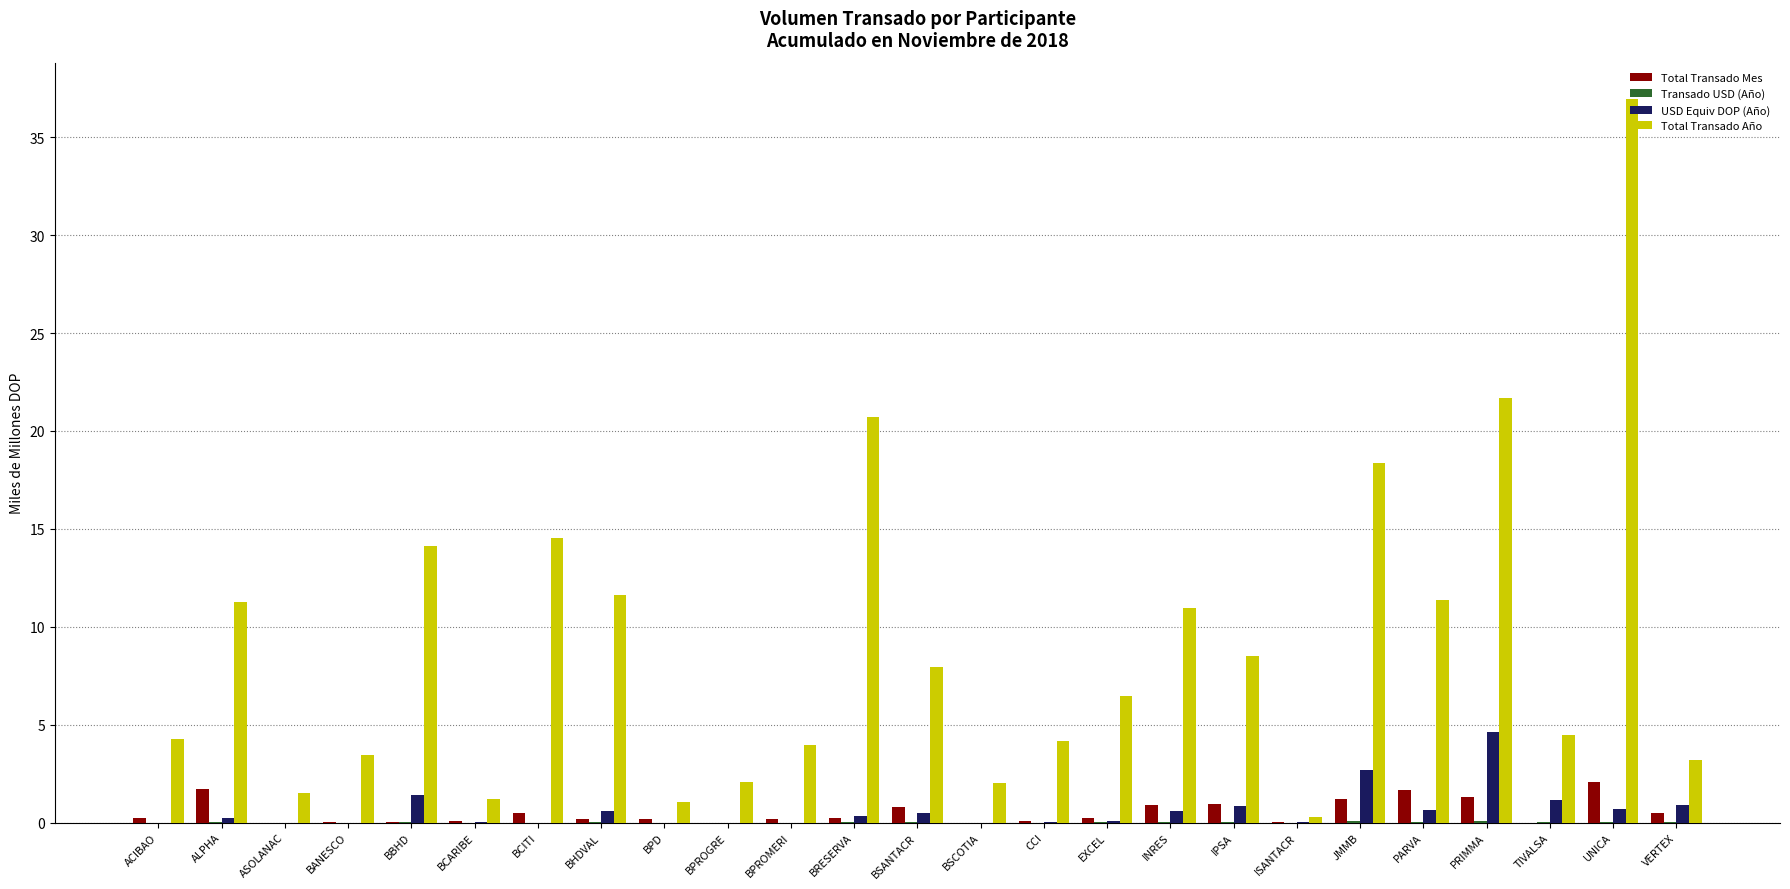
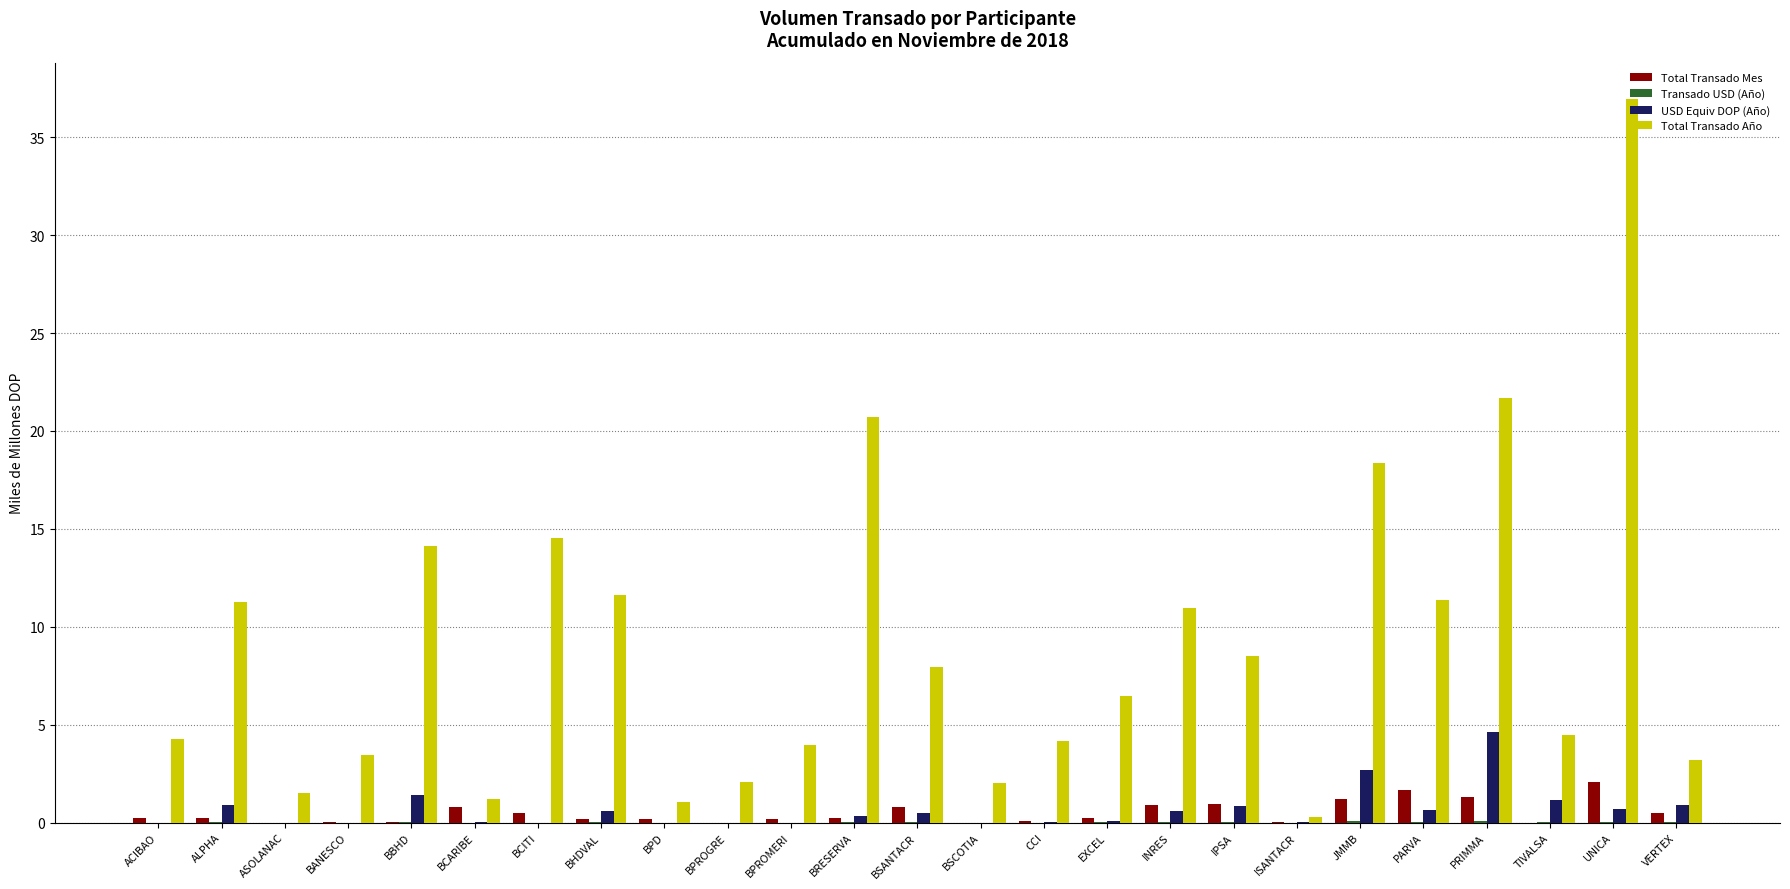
  {
    "Total Transado Mes": {
      "ACIBAO": 0.2,
-     "ALPHA": 1.7,
+     "ALPHA": 0.2,
      "ASOLANAC": 0.0,
-     "BCARIBE": 0.1,
+     "BCARIBE": 0.8,
      "BCITI": 0.5,
      "BHDVAL": 0.2,
      "BPD": 0.2,
      "BPROGRE": 0.0,
      "BPROMERI": 0.2,
      "BRESERVA": 0.3,
      "BSANTACR": 0.8,
      "BSCOTIA": 0.0,
      "EXCEL": 0.2,
      "INRES": 0.9,
      "IPSA": 1.0,
      "JMMB": 1.2,
      "PARVA": 1.7,
      "PRIMMA": 1.3,
      "TIVALSA": 0.0,
      "UNICA": 2.1,
      "VERTEX": 0.5
    },
    "Transado USD (Año)": {
      "ACIBAO": 0.0,
      "ASOLANAC": 0.0,
      "BANESCO": 0.0,
      "BCITI": 0.0,
      "BPD": 0.0,
      "BPROGRE": 0.0,
      "BPROMERI": 0.0,
      "BSCOTIA": 0.0
    },
    "USD Equiv DOP (Año)": {
      "ACIBAO": 0.0,
-     "ALPHA": 0.3,
+     "ALPHA": 0.9,
      "ASOLANAC": 0.0,
      "BANESCO": 0.0,
      "BBHD": 1.4,
      "BCITI": 0.0,
      "BHDVAL": 0.6,
      "BPD": 0.0,
      "BPROGRE": 0.0,
      "BPROMERI": 0.0,
      "BRESERVA": 0.3,
      "BSANTACR": 0.5,
      "BSCOTIA": 0.0,
      "INRES": 0.6,
      "IPSA": 0.8,
      "JMMB": 2.7,
      "PARVA": 0.7,
      "PRIMMA": 4.6,
      "TIVALSA": 1.2,
      "UNICA": 0.7,
      "VERTEX": 0.9
    },
    "Total Transado Año": {
      "ACIBAO": 4.3,
      "ALPHA": 11.2,
      "ASOLANAC": 1.5,
      "BANESCO": 3.5,
      "BBHD": 14.1,
      "BCARIBE": 1.2,
      "BCITI": 14.5,
      "BHDVAL": 11.6,
      "BPD": 1.0,
      "BPROGRE": 2.1,
      "BPROMERI": 3.9,
      "BRESERVA": 20.7,
      "BSANTACR": 7.9,
      "BSCOTIA": 2.0,
      "CCI": 4.1,
      "EXCEL": 6.5,
      "INRES": 11.0,
      "IPSA": 8.5,
      "ISANTACR": 0.3,
      "JMMB": 18.4,
      "PARVA": 11.4,
      "PRIMMA": 21.7,
      "TIVALSA": 4.5,
      "UNICA": 37.0,
      "VERTEX": 3.2
    }
  }
